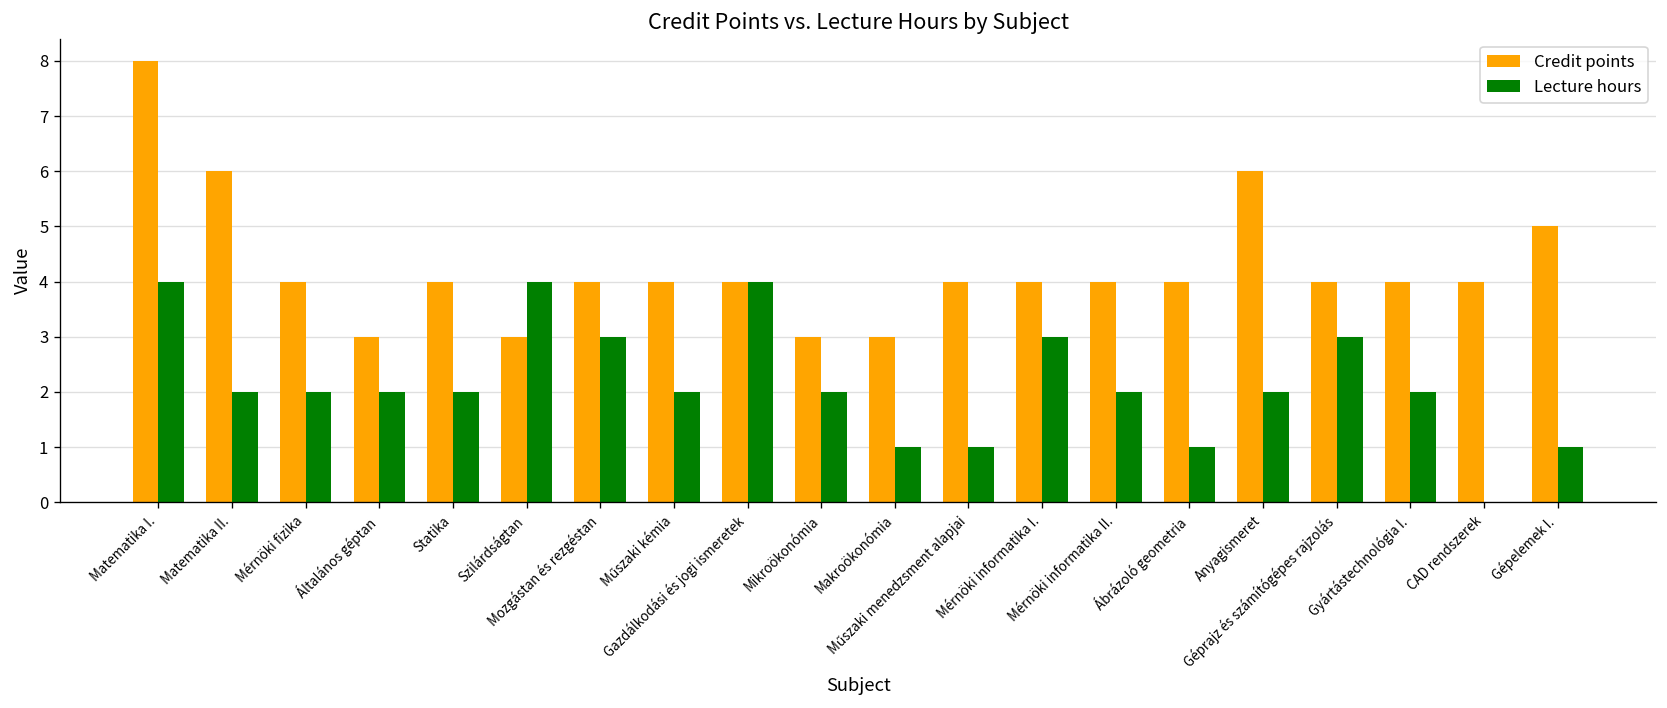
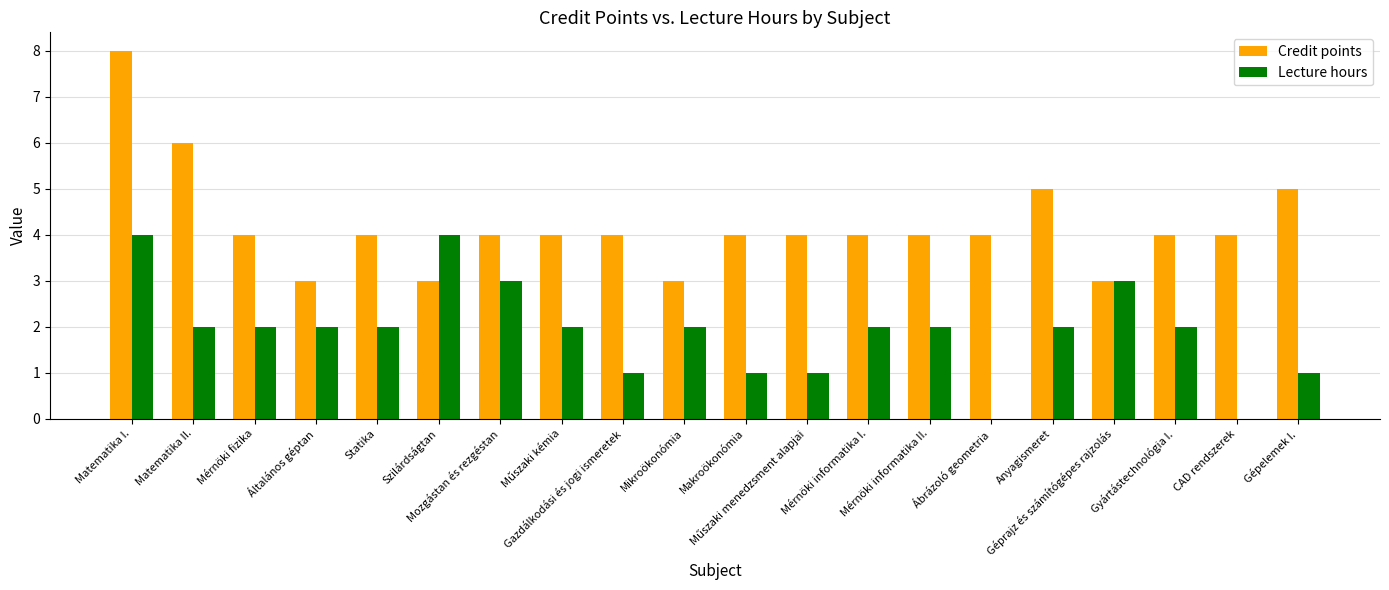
  {
    "Credit points": {
      "Matematika I.": 8,
      "Matematika II.": 6,
      "Mérnöki fizika": 4,
      "Általános géptan": 3,
      "Statika": 4,
      "Szilárdságtan": 3,
      "Mozgástan és rezgéstan": 4,
      "Műszaki kémia": 4,
      "Gazdálkodási és jogi ismeretek": 4,
      "Mikroökonómia": 3,
-     "Makroökonómia": 3,
+     "Makroökonómia": 4,
      "Műszaki menedzsment alapjai": 4,
      "Mérnöki informatika I.": 4,
      "Mérnöki informatika II.": 4,
      "Ábrázoló geometria": 4,
-     "Anyagismeret": 6,
-     "Géprajz és számítógépes rajzolás": 4,
+     "Anyagismeret": 5,
+     "Géprajz és számítógépes rajzolás": 3,
      "Gyártástechnológia I.": 4,
      "CAD rendszerek": 4,
      "Gépelemek I.": 5
    },
    "Lecture hours": {
      "Matematika I.": 4,
      "Matematika II.": 2,
      "Mérnöki fizika": 2,
      "Általános géptan": 2,
      "Statika": 2,
      "Szilárdságtan": 4,
      "Mozgástan és rezgéstan": 3,
      "Műszaki kémia": 2,
-     "Gazdálkodási és jogi ismeretek": 4,
+     "Gazdálkodási és jogi ismeretek": 1,
      "Mikroökonómia": 2,
      "Makroökonómia": 1,
      "Műszaki menedzsment alapjai": 1,
-     "Mérnöki informatika I.": 3,
+     "Mérnöki informatika I.": 2,
      "Mérnöki informatika II.": 2,
-     "Ábrázoló geometria": 1,
+     "Ábrázoló geometria": 0,
      "Anyagismeret": 2,
      "Géprajz és számítógépes rajzolás": 3,
      "Gyártástechnológia I.": 2,
      "CAD rendszerek": 0,
      "Gépelemek I.": 1
    }
  }
